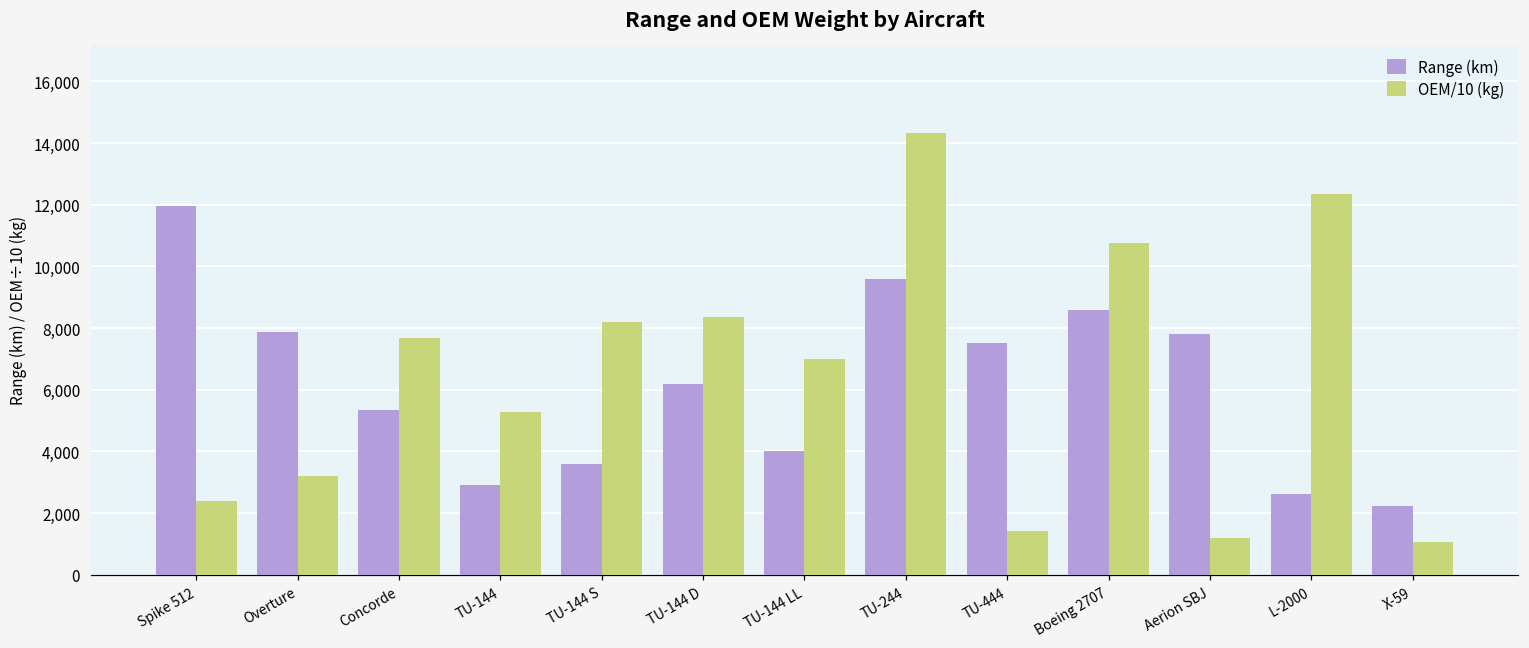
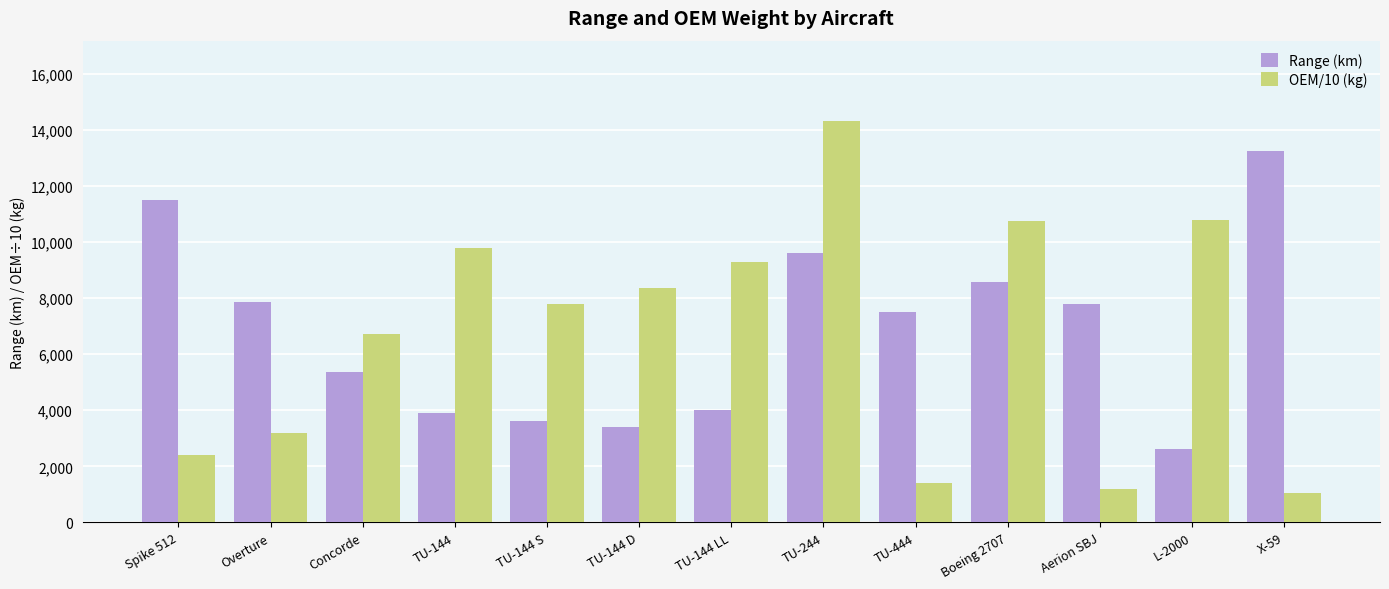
  {
    "Range (km)": {
-     "Spike 512": "12,000",
+     "Spike 512": "11,500",
      "Overture": "7,900",
      "Concorde": "5,400",
-     "TU-144": "2,900",
+     "TU-144": "3,900",
      "TU-144 S": "3,600",
-     "TU-144 D": "6,200",
+     "TU-144 D": "3,400",
      "TU-144 LL": "4,000",
      "TU-244": "9,600",
      "TU-444": "7,500",
      "Boeing 2707": "8,600",
      "Aerion SBJ": "7,800",
      "L-2000": "2,600",
-     "X-59": "2,200"
+     "X-59": "13,200"
    },
    "OEM/10 (kg)": {
      "Spike 512": "2,400",
      "Overture": "3,200",
-     "Concorde": "7,700",
-     "TU-144": "5,300",
-     "TU-144 S": "8,200",
+     "Concorde": "6,700",
+     "TU-144": "9,800",
+     "TU-144 S": "7,800",
      "TU-144 D": "8,300",
-     "TU-144 LL": "7,000",
+     "TU-144 LL": "9,300",
      "TU-244": "14,300",
      "TU-444": "1,400",
      "Boeing 2707": "10,800",
      "Aerion SBJ": "1,200",
-     "L-2000": "12,300",
+     "L-2000": "10,800",
      "X-59": "1,000"
    }
  }
